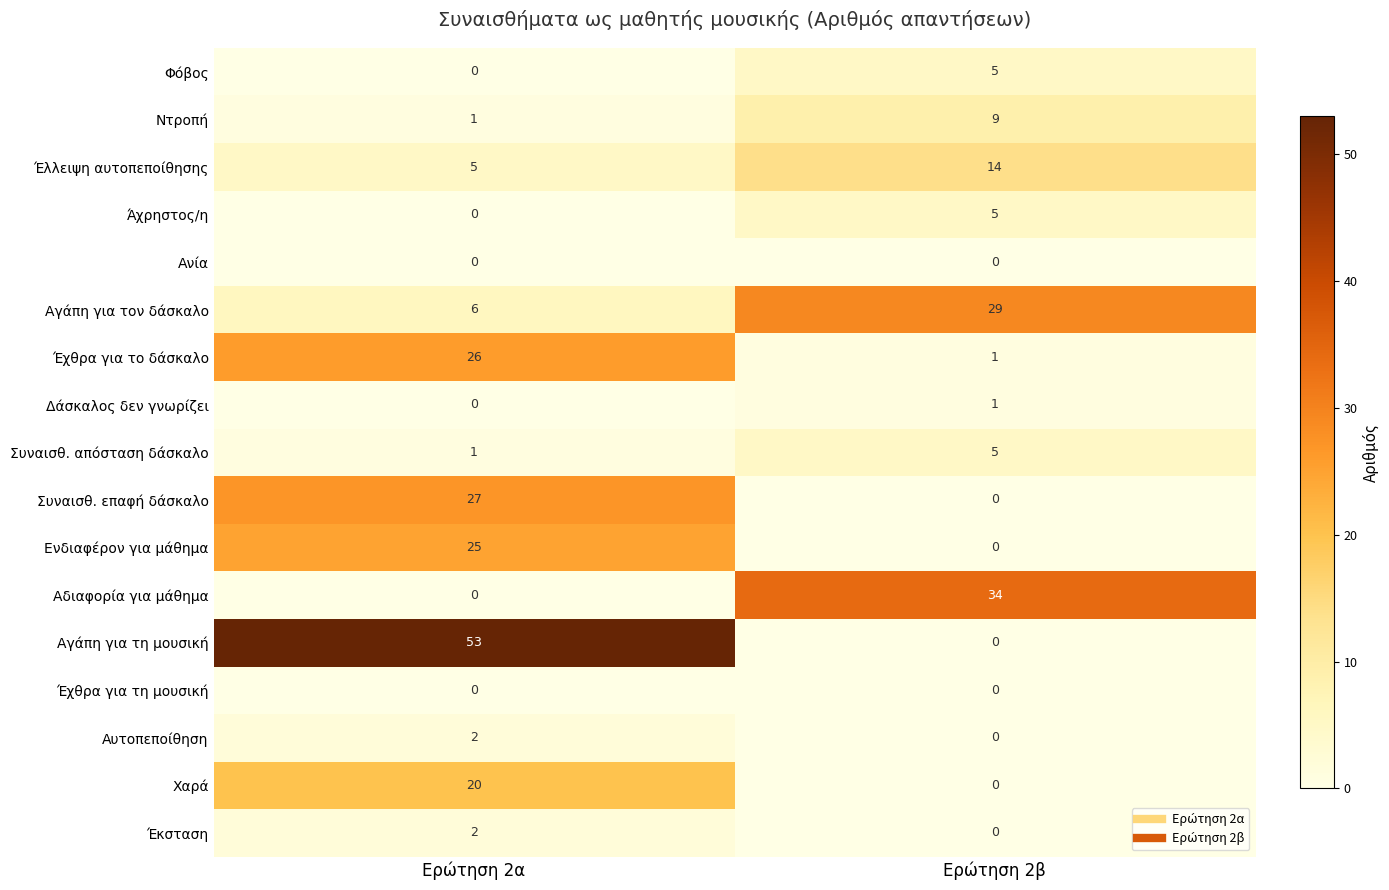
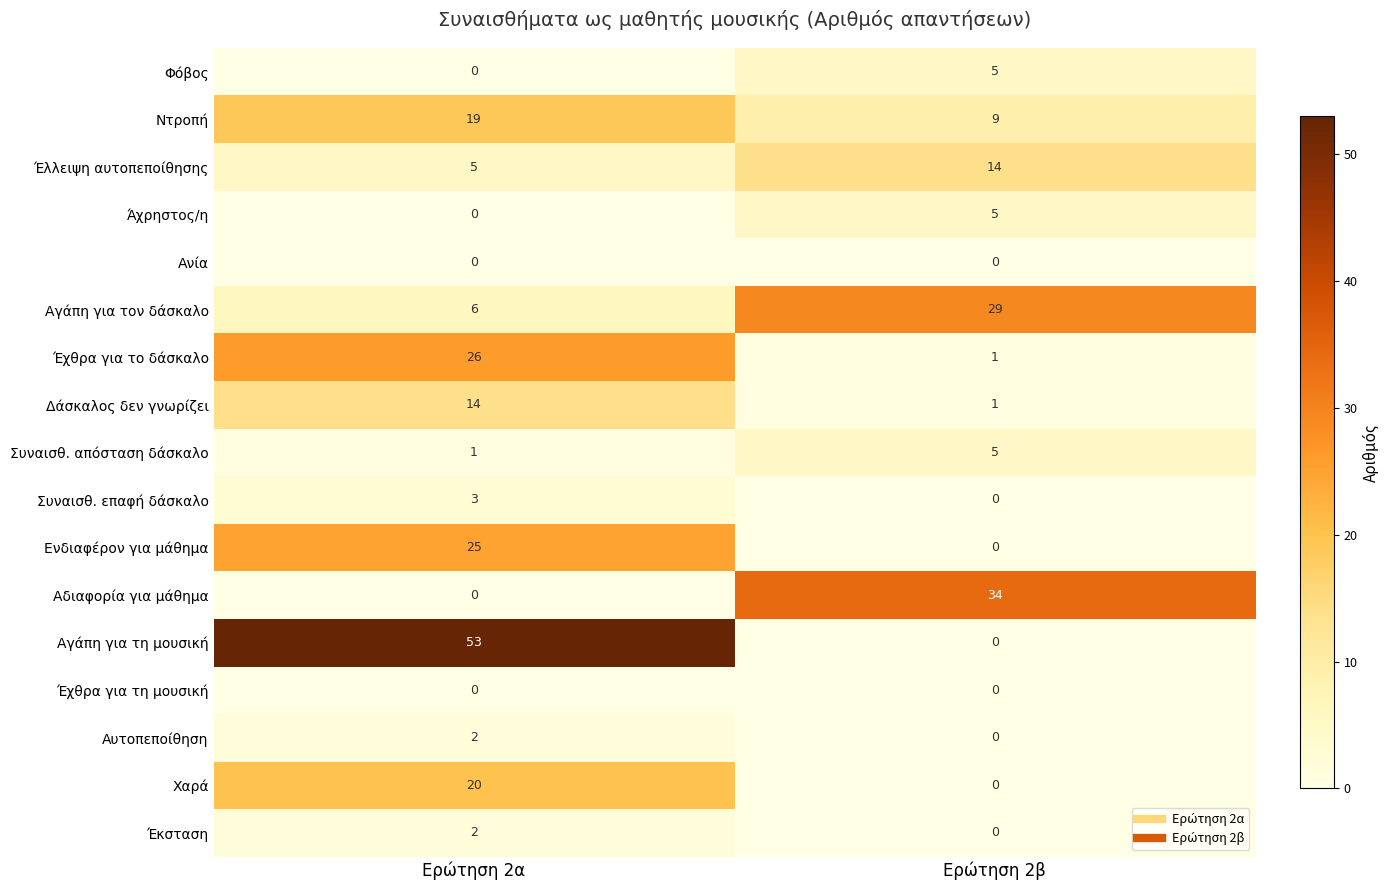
  {
    "Φόβος": {
      "Ερώτηση 2α": 0,
      "Ερώτηση 2β": 5
    },
    "Ντροπή": {
-     "Ερώτηση 2α": 1,
+     "Ερώτηση 2α": 19,
      "Ερώτηση 2β": 9
    },
    "Έλλειψη αυτοπεποίθησης": {
      "Ερώτηση 2α": 5,
      "Ερώτηση 2β": 14
    },
    "Άχρηστος/η": {
      "Ερώτηση 2α": 0,
      "Ερώτηση 2β": 5
    },
    "Ανία": {
      "Ερώτηση 2α": 0,
      "Ερώτηση 2β": 0
    },
    "Αγάπη για τον δάσκαλο": {
      "Ερώτηση 2α": 6,
      "Ερώτηση 2β": 29
    },
    "Έχθρα για το δάσκαλο": {
      "Ερώτηση 2α": 26,
      "Ερώτηση 2β": 1
    },
    "Δάσκαλος δεν γνωρίζει": {
-     "Ερώτηση 2α": 0,
+     "Ερώτηση 2α": 14,
      "Ερώτηση 2β": 1
    },
    "Συναισθ. απόσταση δάσκαλο": {
      "Ερώτηση 2α": 1,
      "Ερώτηση 2β": 5
    },
    "Συναισθ. επαφή δάσκαλο": {
-     "Ερώτηση 2α": 27,
+     "Ερώτηση 2α": 3,
      "Ερώτηση 2β": 0
    },
    "Ενδιαφέρον για μάθημα": {
      "Ερώτηση 2α": 25,
      "Ερώτηση 2β": 0
    },
    "Αδιαφορία για μάθημα": {
      "Ερώτηση 2α": 0,
      "Ερώτηση 2β": 34
    },
    "Αγάπη για τη μουσική": {
      "Ερώτηση 2α": 53,
      "Ερώτηση 2β": 0
    },
    "Έχθρα για τη μουσική": {
      "Ερώτηση 2α": 0,
      "Ερώτηση 2β": 0
    },
    "Αυτοπεποίθηση": {
      "Ερώτηση 2α": 2,
      "Ερώτηση 2β": 0
    },
    "Χαρά": {
      "Ερώτηση 2α": 20,
      "Ερώτηση 2β": 0
    },
    "Έκσταση": {
      "Ερώτηση 2α": 2,
      "Ερώτηση 2β": 0
    }
  }
